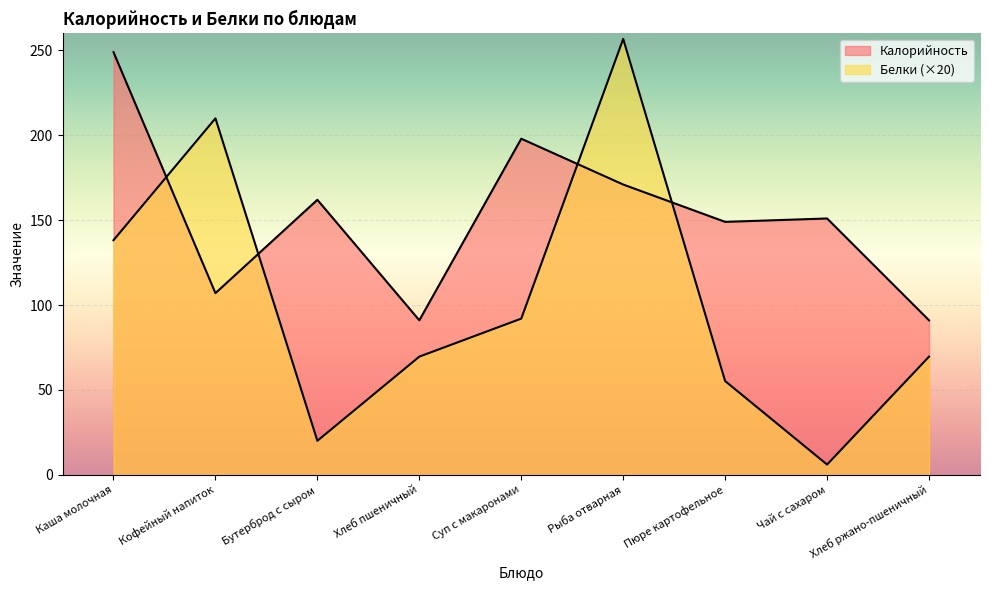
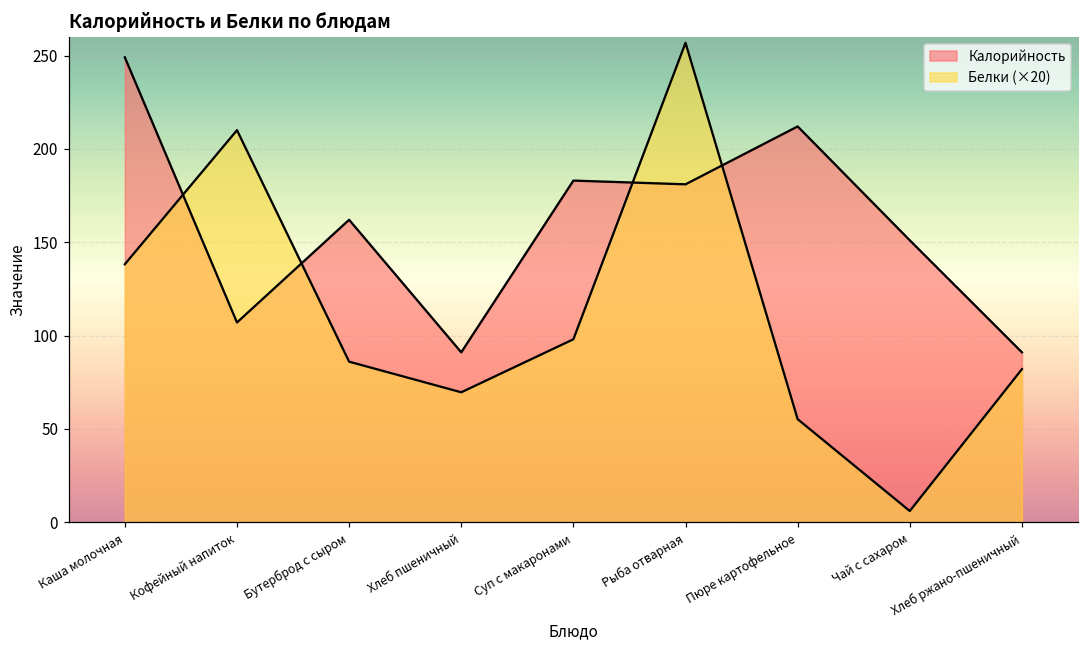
  {
    "Калорийность": {
      "Каша молочная": 249,
      "Кофейный напиток": 107,
      "Бутерброд с сыром": 162,
      "Хлеб пшеничный": 91,
-     "Суп с макаронами": 198,
-     "Рыба отварная": 171,
-     "Пюре картофельное": 149,
+     "Суп с макаронами": 183,
+     "Рыба отварная": 181,
+     "Пюре картофельное": 212,
      "Чай с сахаром": 151,
      "Хлеб ржано-пшеничный": 91
    },
    "Белки (×20)": {
      "Каша молочная": 138,
      "Кофейный напиток": 210,
-     "Бутерброд с сыром": 20,
+     "Бутерброд с сыром": 86,
      "Хлеб пшеничный": 70,
-     "Суп с макаронами": 92,
+     "Суп с макаронами": 98,
      "Рыба отварная": 257,
      "Пюре картофельное": 55,
      "Чай с сахаром": 6,
-     "Хлеб ржано-пшеничный": 70
+     "Хлеб ржано-пшеничный": 82
    }
  }
